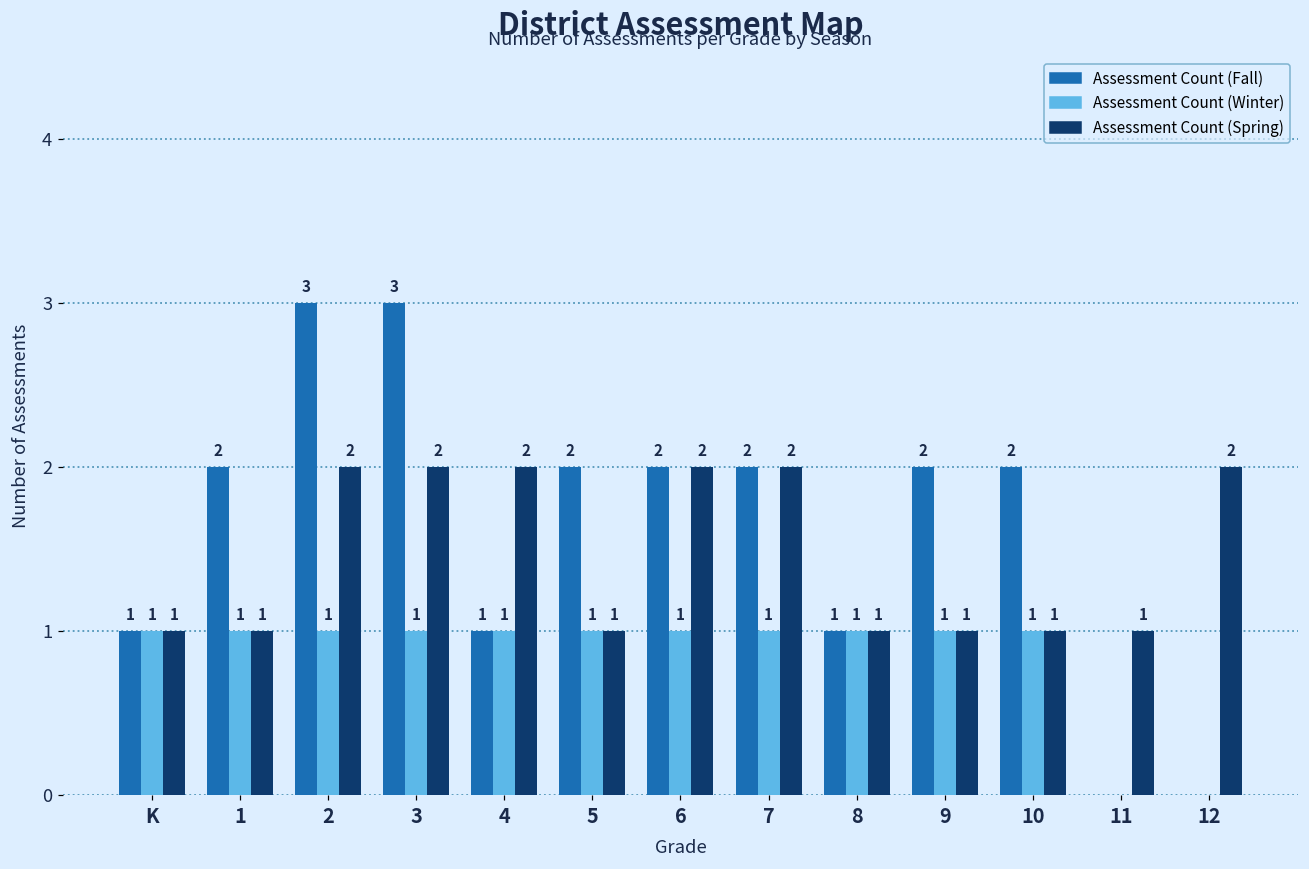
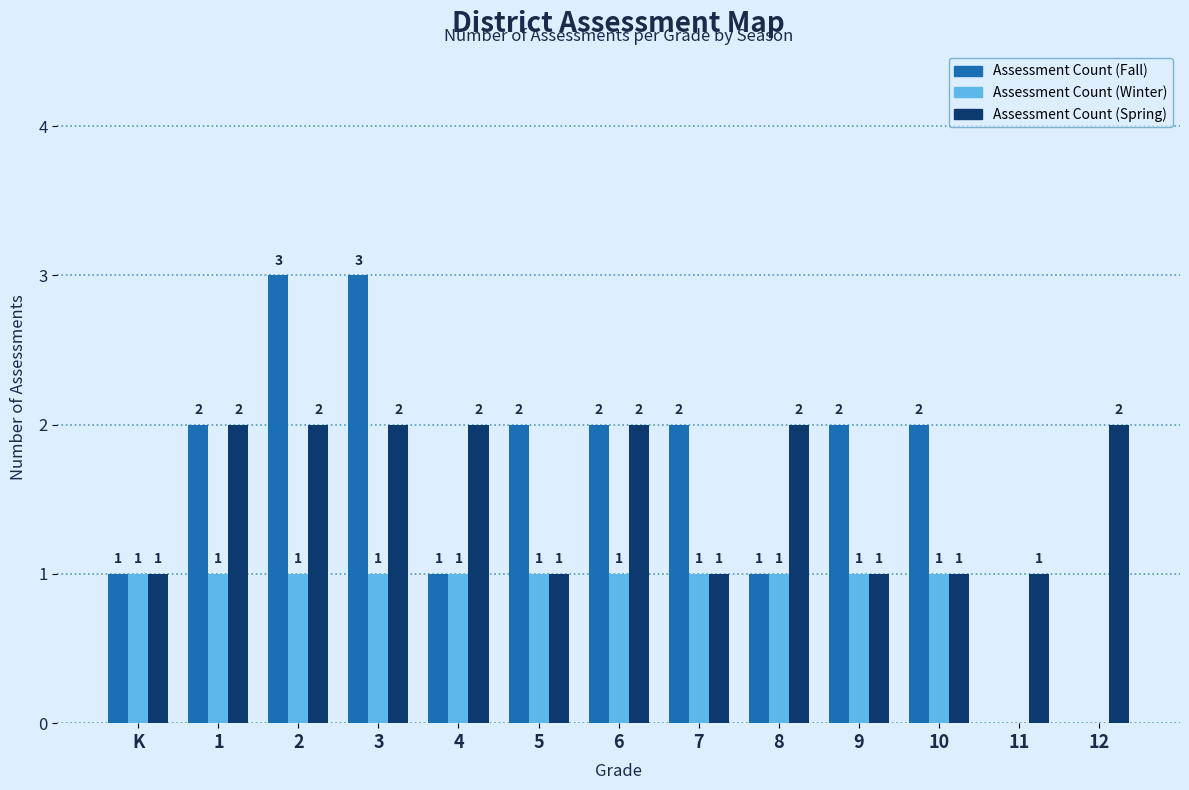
  {
    "Assessment Count (Fall)": {
      "K": 1,
      "1": 2,
      "2": 3,
      "3": 3,
      "4": 1,
      "5": 2,
      "6": 2,
      "7": 2,
      "8": 1,
      "9": 2,
      "10": 2
    },
    "Assessment Count (Winter)": {
      "K": 1,
      "1": 1,
      "2": 1,
      "3": 1,
      "4": 1,
      "5": 1,
      "6": 1,
      "7": 1,
      "8": 1,
      "9": 1,
      "10": 1
    },
    "Assessment Count (Spring)": {
      "K": 1,
-     "1": 1,
+     "1": 2,
      "2": 2,
      "3": 2,
      "4": 2,
      "5": 1,
      "6": 2,
-     "7": 2,
-     "8": 1,
+     "7": 1,
+     "8": 2,
      "9": 1,
      "10": 1,
      "11": 1,
      "12": 2
    }
  }
